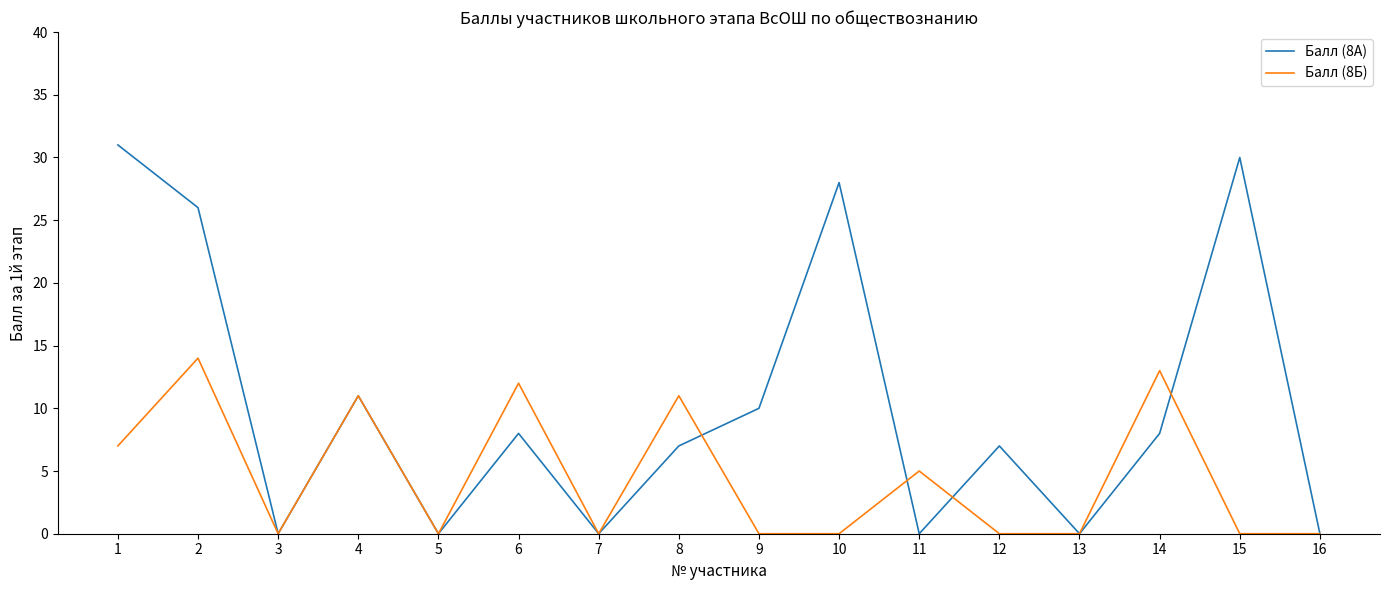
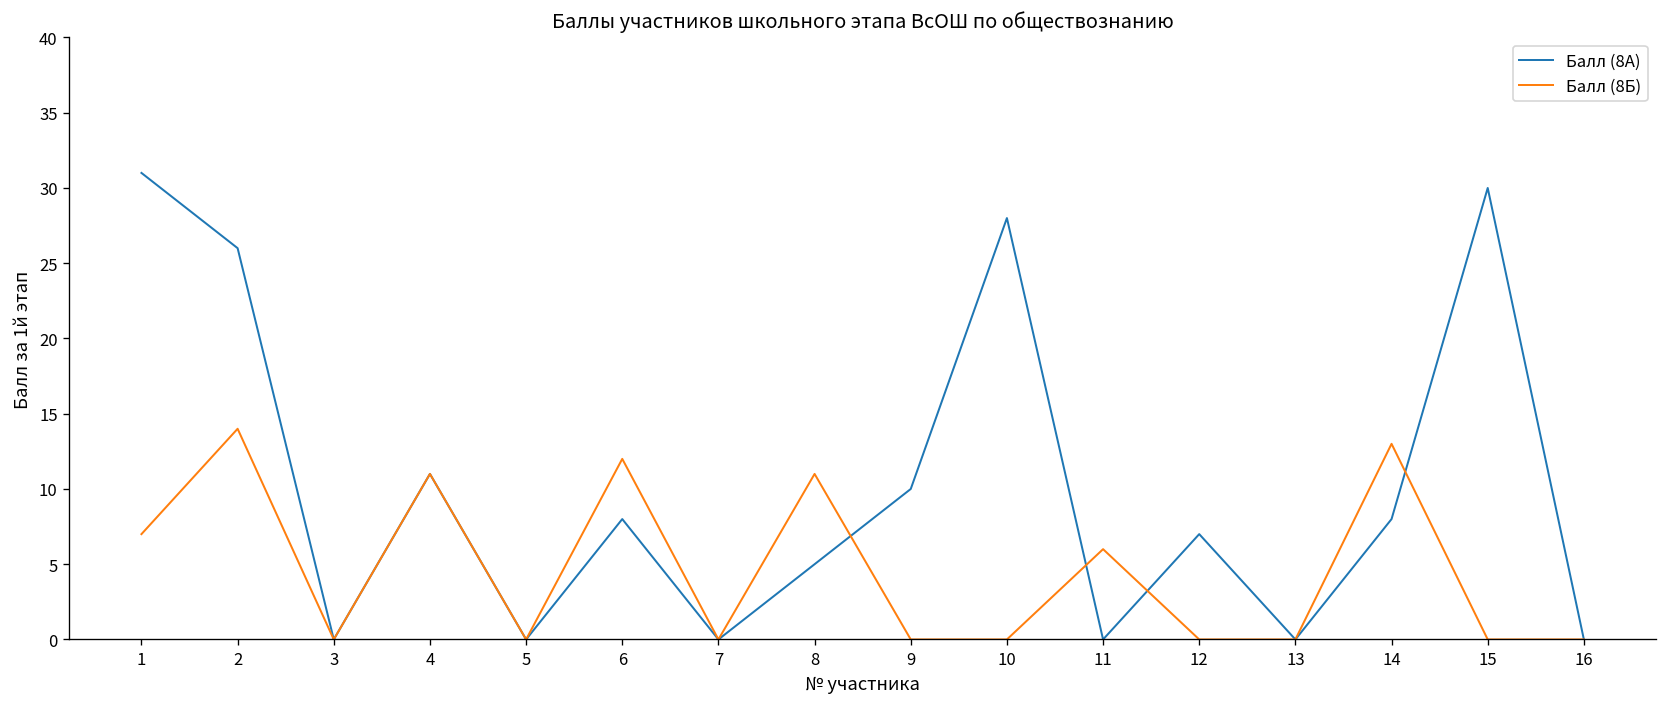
  {
    "Балл (8А)": {
      "1": 31,
      "2": 26,
      "6": 8,
-     "8": 7,
+     "8": 5,
      "9": 10,
      "10": 28,
      "11": 0,
      "12": 7,
      "14": 8,
      "15": 30
    },
    "Балл (8Б)": {
      "1": 7,
      "2": 14,
      "6": 12,
      "8": 11,
      "9": 0,
      "10": 0,
-     "11": 5,
+     "11": 6,
      "12": 0,
      "14": 13,
      "15": 0
    }
  }
